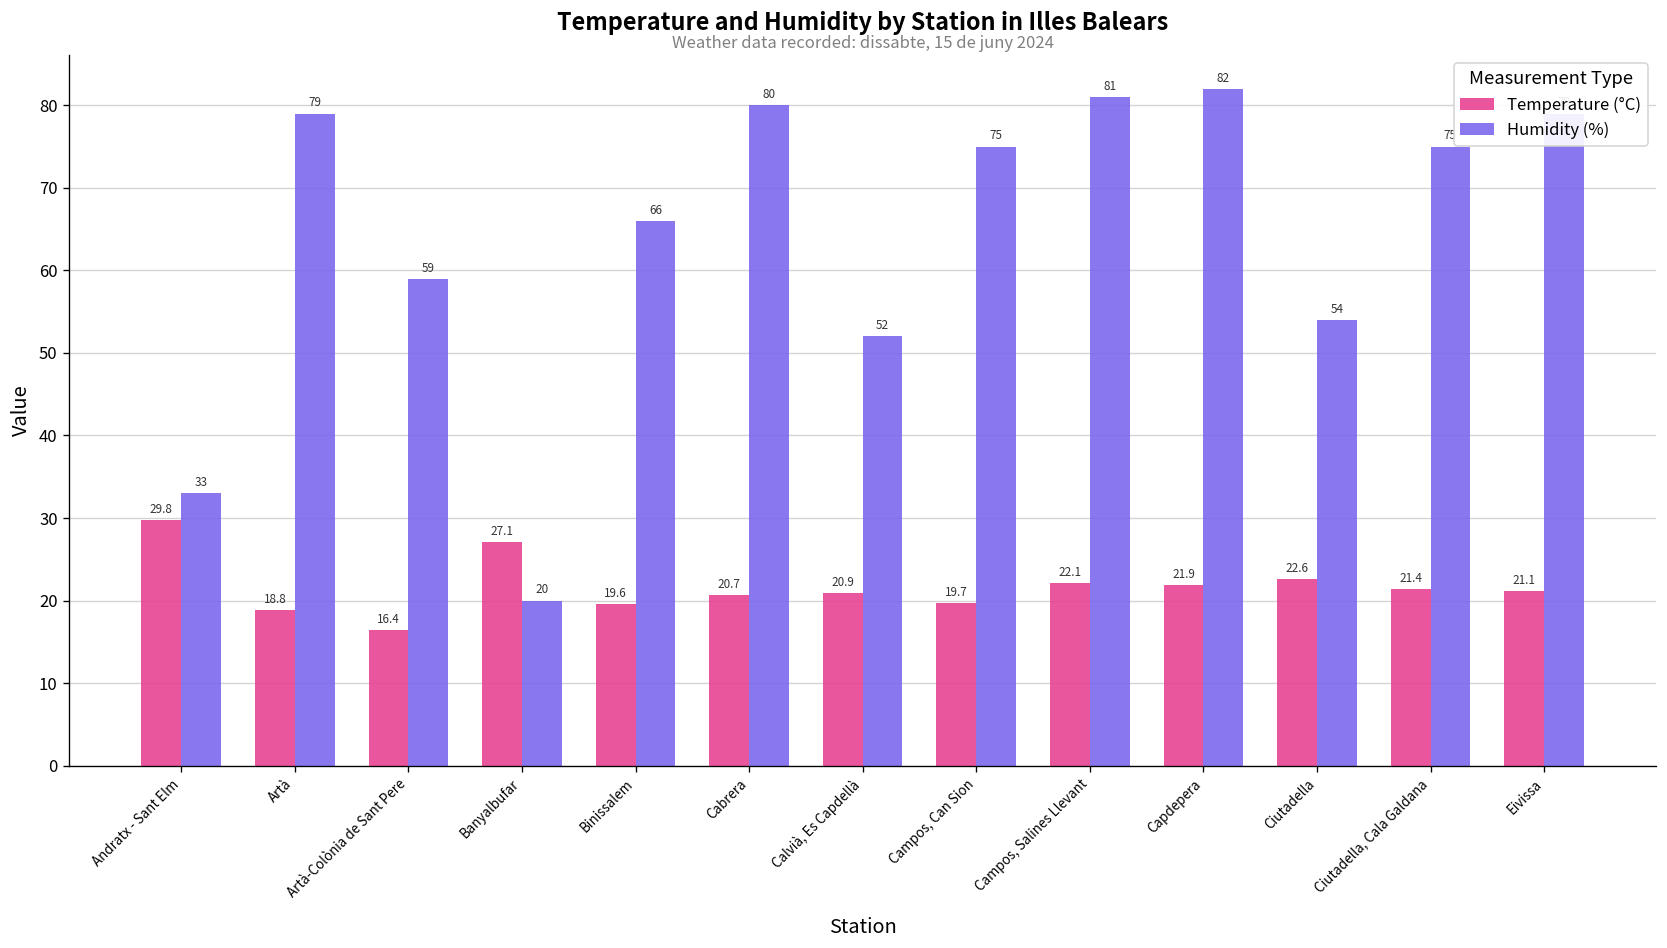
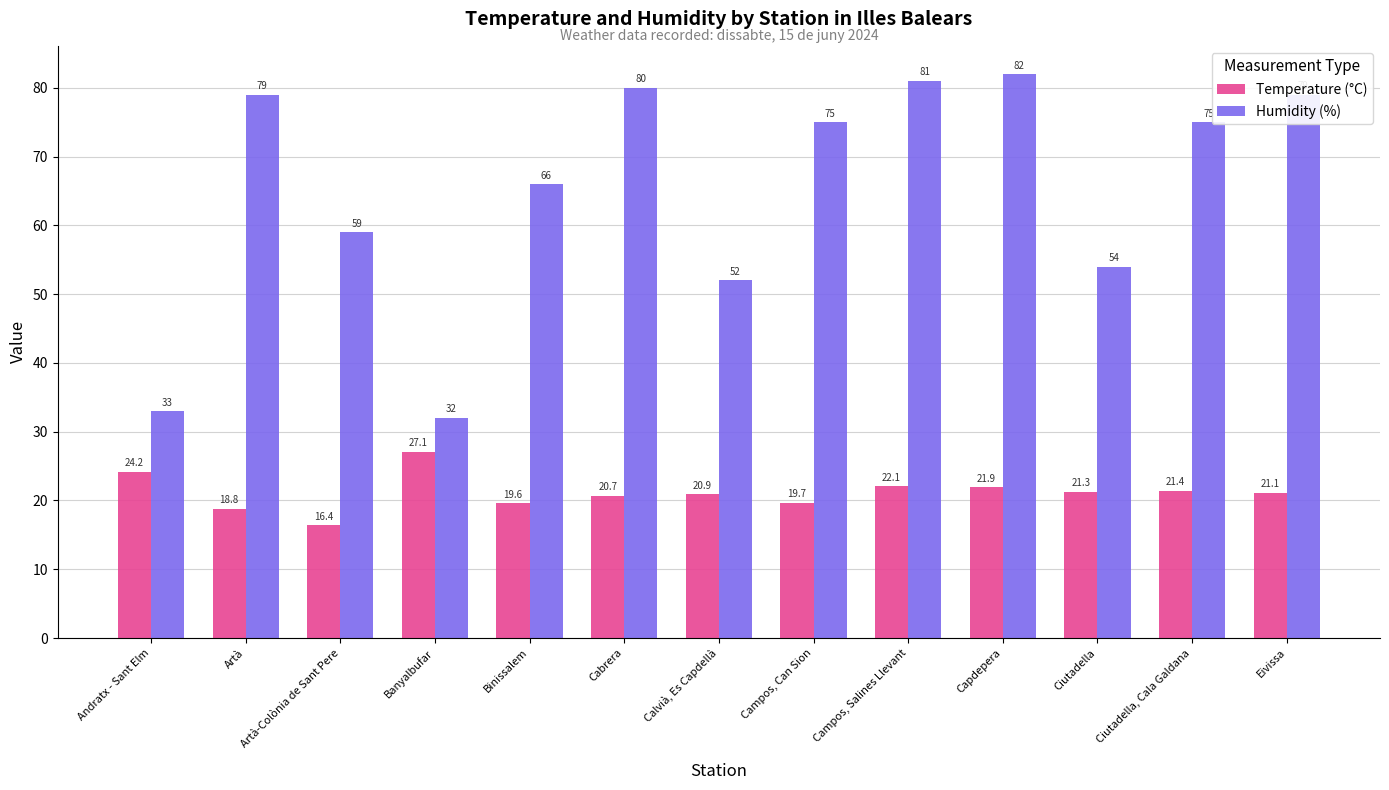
  {
    "Temperature (°C)": {
-     "Andratx - Sant Elm": 29.8,
+     "Andratx - Sant Elm": 24.2,
      "Artà": 18.8,
      "Artà-Colònia de Sant Pere": 16.4,
      "Banyalbufar": 27.1,
      "Binissalem": 19.6,
      "Cabrera": 20.7,
      "Calvià, Es Capdellà": 20.9,
      "Campos, Can Sion": 19.7,
      "Campos, Salines Llevant": 22.1,
      "Capdepera": 21.9,
-     "Ciutadella": 22.6,
+     "Ciutadella": 21.3,
      "Ciutadella, Cala Galdana": 21.4,
      "Eivissa": 21.1
    },
    "Humidity (%)": {
      "Andratx - Sant Elm": 33,
      "Artà": 79,
      "Artà-Colònia de Sant Pere": 59,
-     "Banyalbufar": 20,
+     "Banyalbufar": 32,
      "Binissalem": 66,
      "Cabrera": 80,
      "Calvià, Es Capdellà": 52,
      "Campos, Can Sion": 75,
      "Campos, Salines Llevant": 81,
      "Capdepera": 82,
      "Ciutadella": 54
    }
  }
